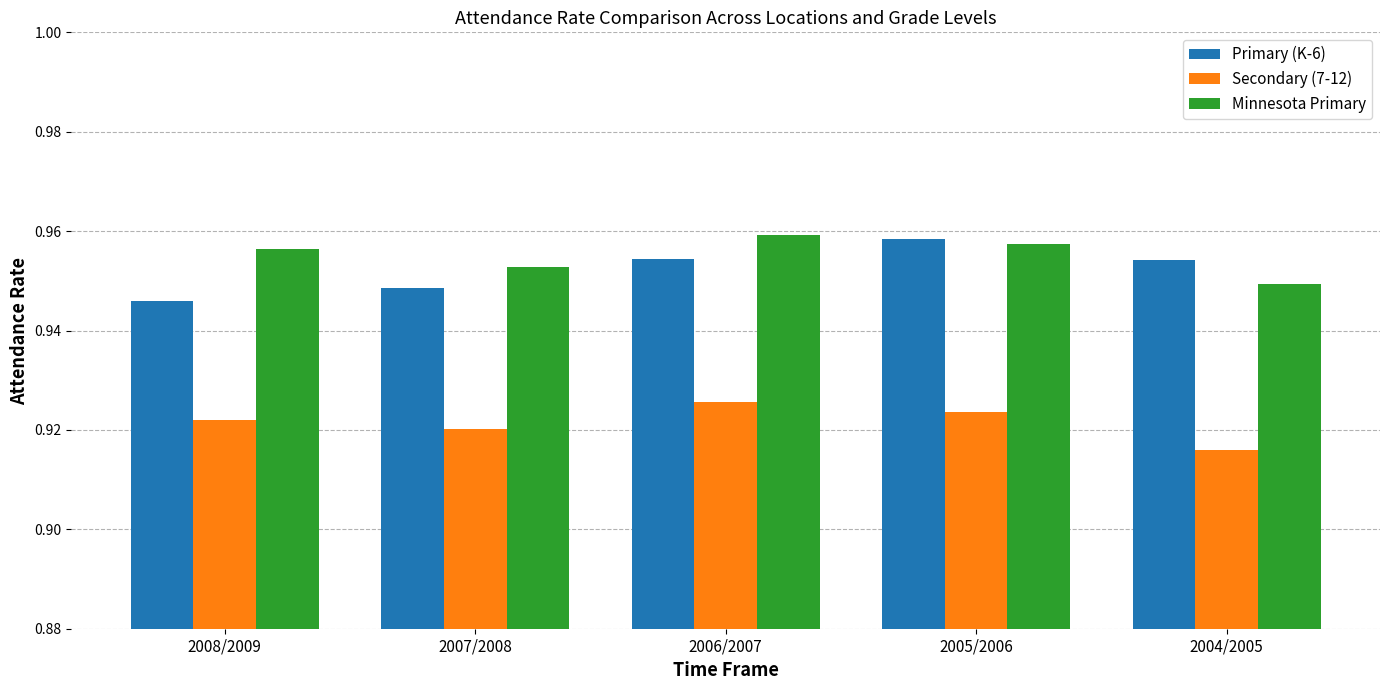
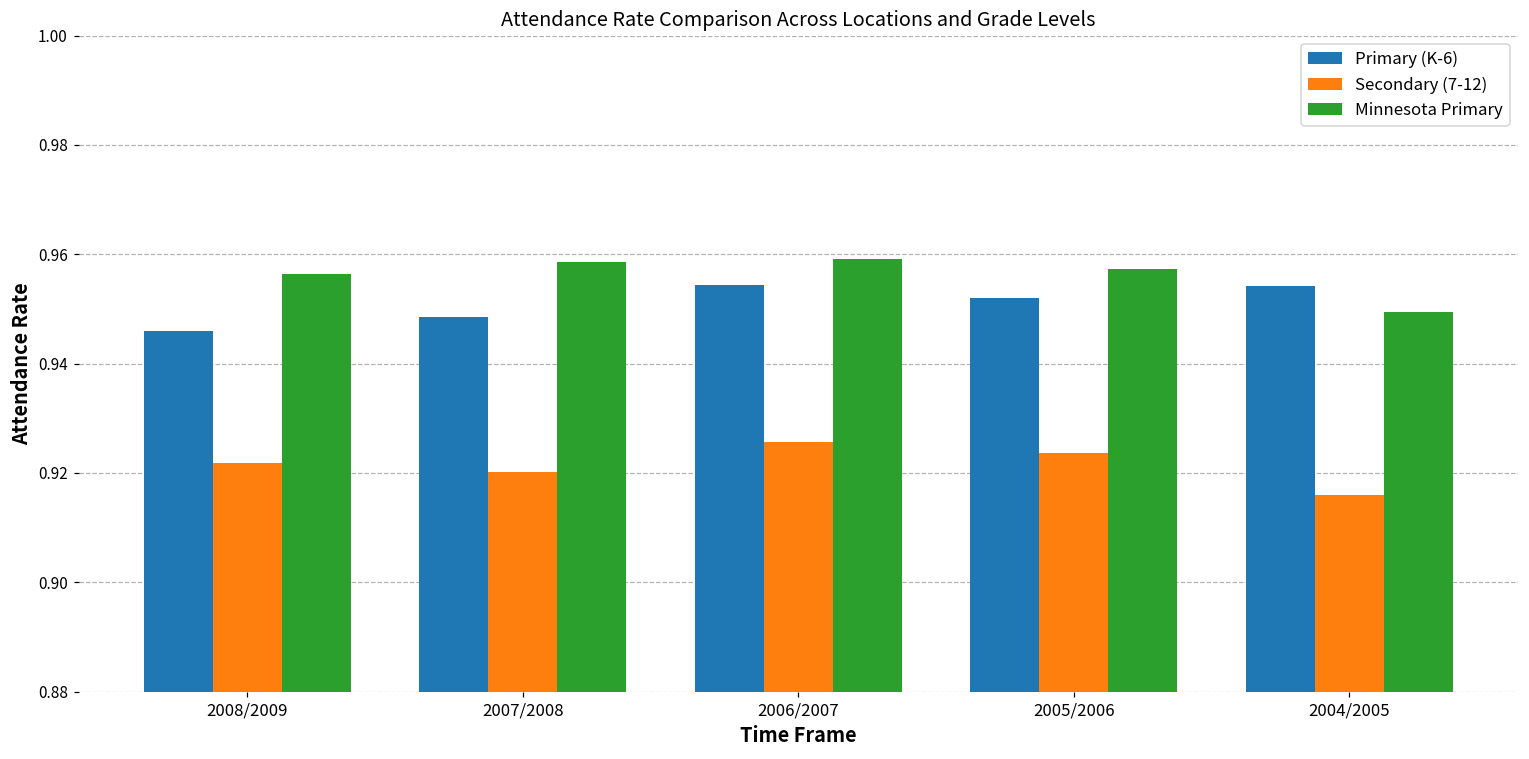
  {
    "Primary (K-6)": {
      "2008/2009": 0.946,
      "2007/2008": 0.949,
      "2006/2007": 0.954,
-     "2005/2006": 0.958,
+     "2005/2006": 0.952,
      "2004/2005": 0.954
    },
    "Secondary (7-12)": {
      "2008/2009": 0.922,
      "2007/2008": 0.920,
      "2006/2007": 0.926,
      "2005/2006": 0.924,
      "2004/2005": 0.916
    },
    "Minnesota Primary": {
      "2008/2009": 0.956,
-     "2007/2008": 0.953,
+     "2007/2008": 0.959,
      "2006/2007": 0.959,
      "2005/2006": 0.957,
      "2004/2005": 0.949
    }
  }
